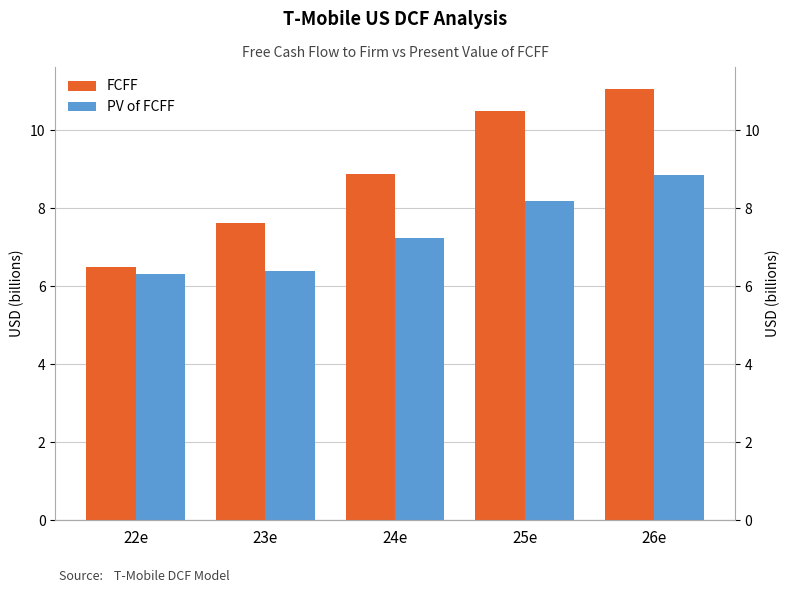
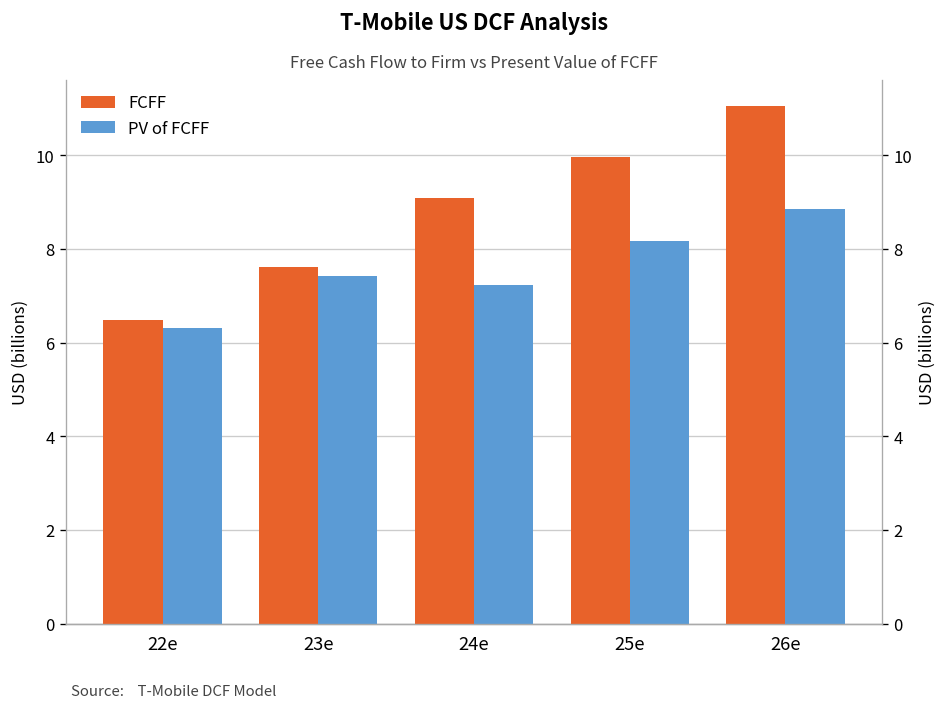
  {
    "FCFF": {
      "22e": 6.5,
      "23e": 7.6,
-     "24e": 8.9,
-     "25e": 10.5,
+     "24e": 9.1,
+     "25e": 10.0,
      "26e": 11.1
    },
    "PV of FCFF": {
      "22e": 6.3,
-     "23e": 6.4,
+     "23e": 7.4,
      "24e": 7.2,
      "25e": 8.2,
      "26e": 8.8
    }
  }
